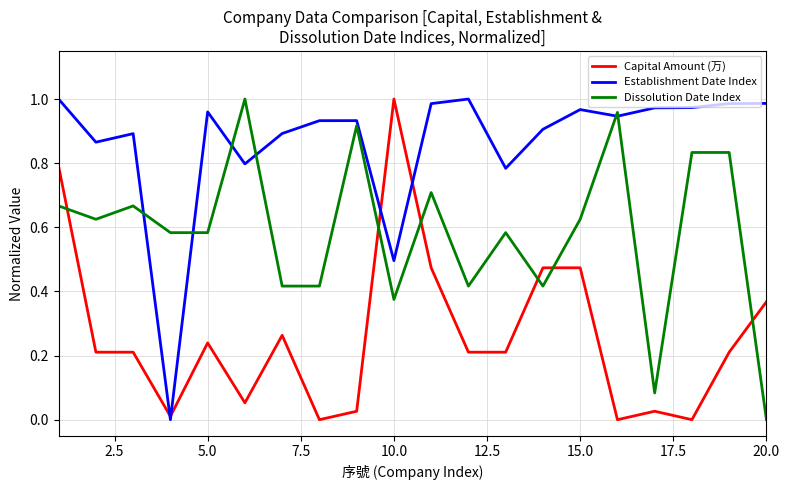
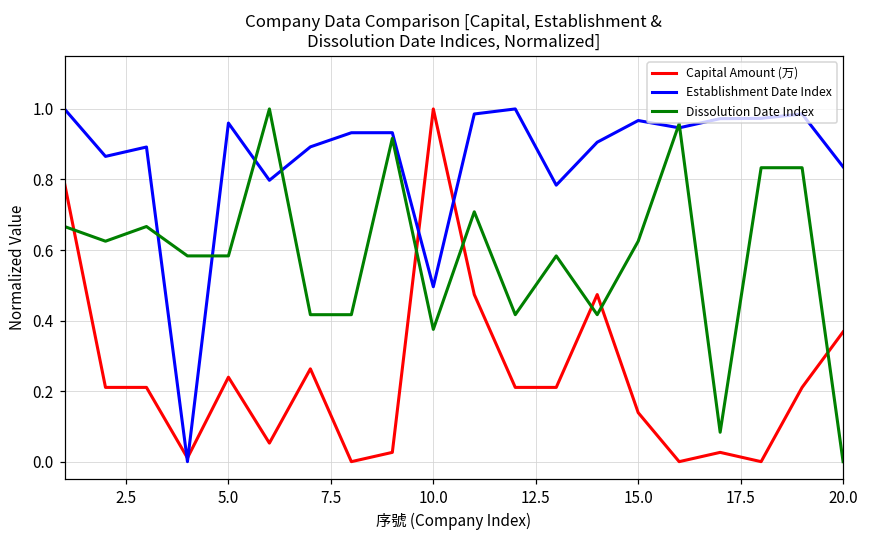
  {
    "Capital Amount (万)": {
      "5.0": 0.24,
      "10.0": 1.00,
-     "15.0": 0.47,
+     "15.0": 0.14,
      "20.0": 0.37
    },
    "Establishment Date Index": {
      "5.0": 0.96,
      "10.0": 0.50,
      "15.0": 0.97,
-     "20.0": 0.99
+     "20.0": 0.84
    },
    "Dissolution Date Index": {
      "5.0": 0.58,
      "10.0": 0.38,
      "15.0": 0.63,
      "20.0": 0.00
    }
  }
